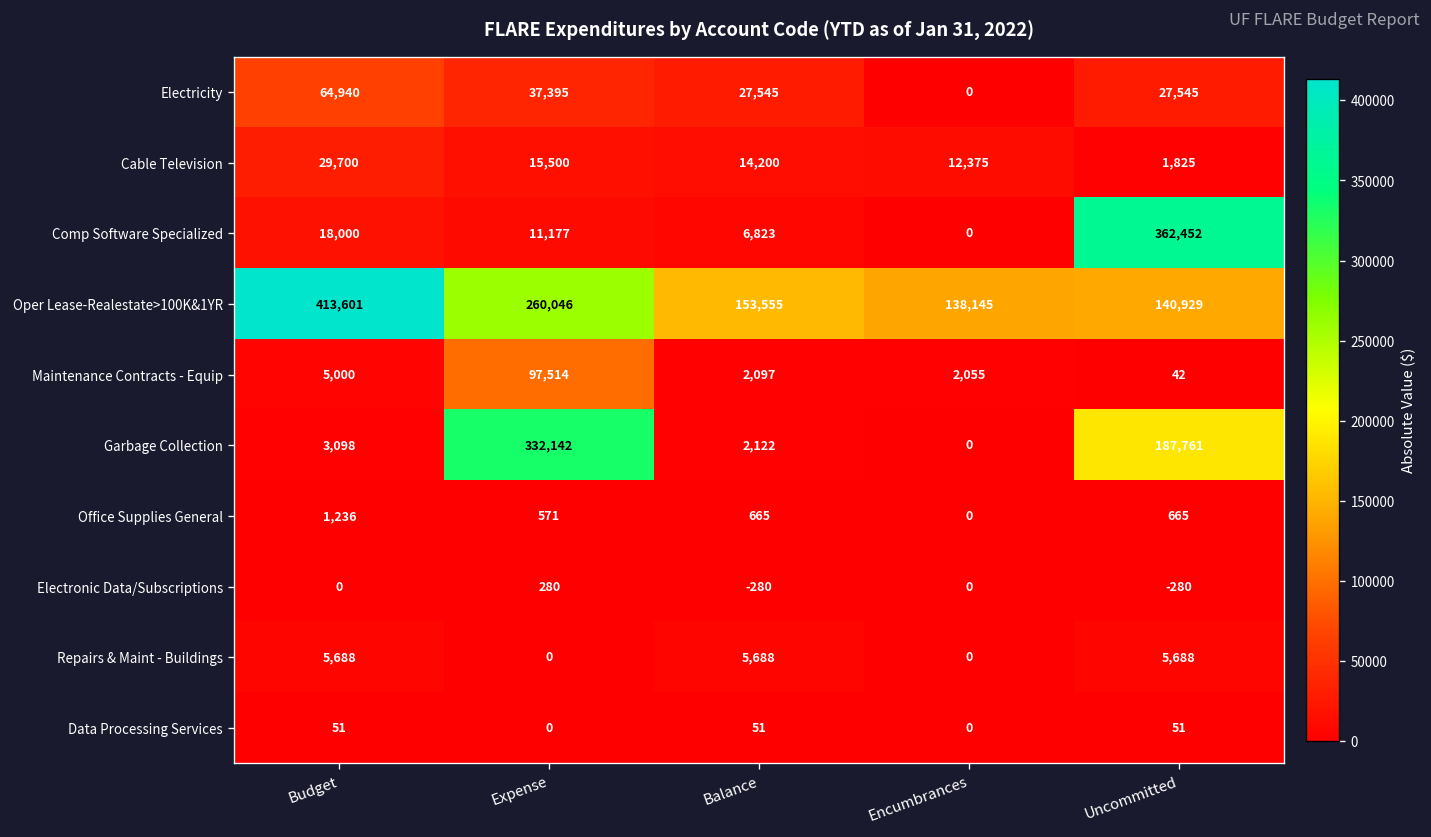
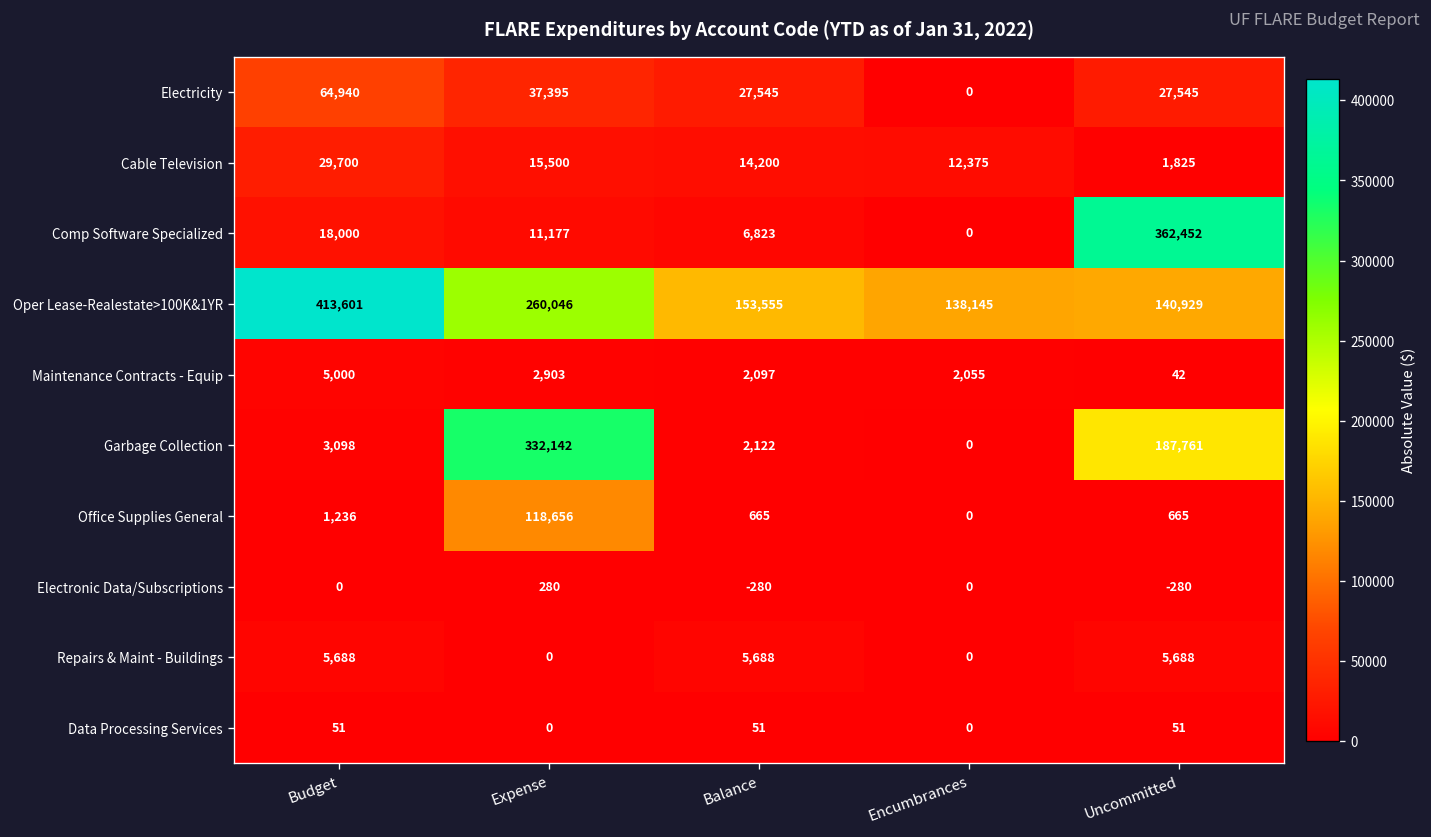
  {
    "Electricity": {
      "Budget": "64,940",
      "Expense": "37,395",
      "Balance": "27,545",
      "Encumbrances": "0",
      "Uncommitted": "27,545"
    },
    "Cable Television": {
      "Budget": "29,700",
      "Expense": "15,500",
      "Balance": "14,200",
      "Encumbrances": "12,375",
      "Uncommitted": "1,825"
    },
    "Comp Software Specialized": {
      "Budget": "18,000",
      "Expense": "11,177",
      "Balance": "6,823",
      "Encumbrances": "0",
      "Uncommitted": "362,452"
    },
    "Oper Lease-Realestate>100K&1YR": {
      "Budget": "413,601",
      "Expense": "260,046",
      "Balance": "153,555",
      "Encumbrances": "138,145",
      "Uncommitted": "140,929"
    },
    "Maintenance Contracts - Equip": {
      "Budget": "5,000",
-     "Expense": "97,514",
+     "Expense": "2,903",
      "Balance": "2,097",
      "Encumbrances": "2,055",
      "Uncommitted": "42"
    },
    "Garbage Collection": {
      "Budget": "3,098",
      "Expense": "332,142",
      "Balance": "2,122",
      "Encumbrances": "0",
      "Uncommitted": "187,761"
    },
    "Office Supplies General": {
      "Budget": "1,236",
-     "Expense": "571",
+     "Expense": "118,656",
      "Balance": "665",
      "Encumbrances": "0",
      "Uncommitted": "665"
    },
    "Electronic Data/Subscriptions": {
      "Budget": "0",
      "Expense": "280",
      "Balance": "-280",
      "Encumbrances": "0",
      "Uncommitted": "-280"
    },
    "Repairs & Maint - Buildings": {
      "Budget": "5,688",
      "Expense": "0",
      "Balance": "5,688",
      "Encumbrances": "0",
      "Uncommitted": "5,688"
    },
    "Data Processing Services": {
      "Budget": "51",
      "Expense": "0",
      "Balance": "51",
      "Encumbrances": "0",
      "Uncommitted": "51"
    }
  }
